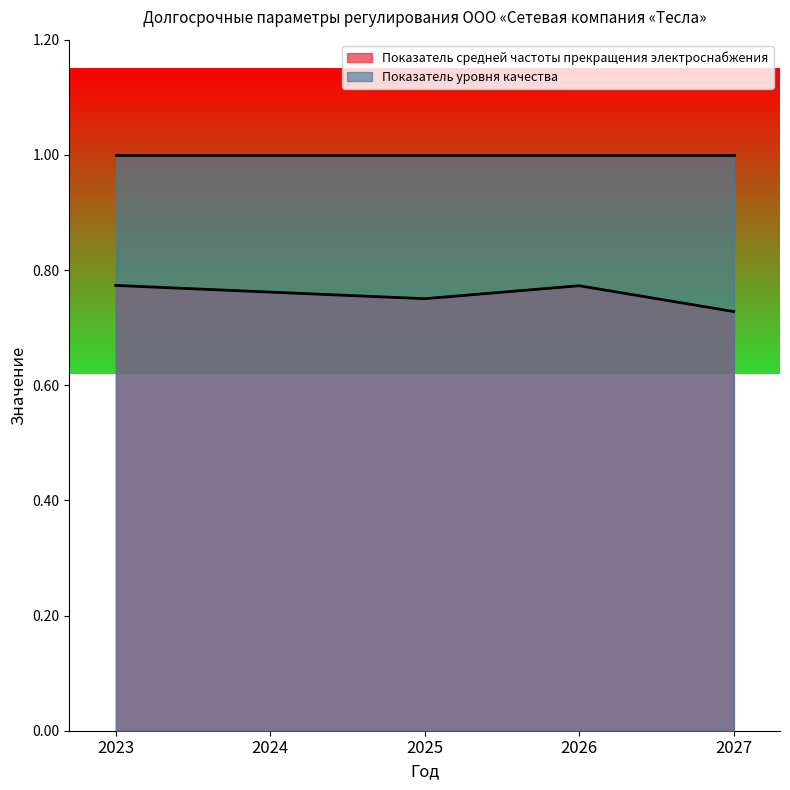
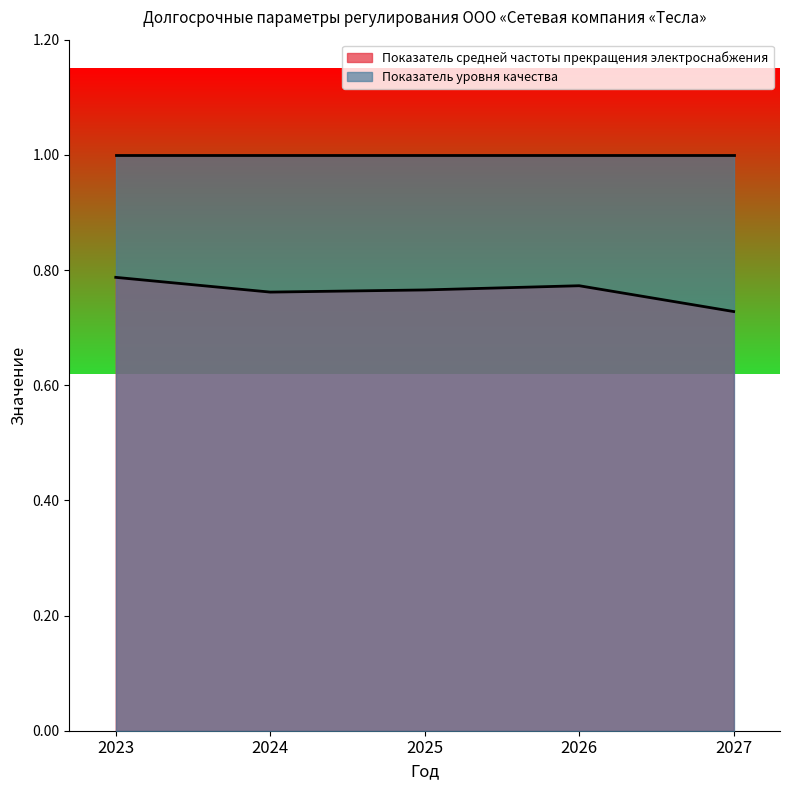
  {
    "Показатель средней частоты прекращения электроснабжения": {
-     "2023": 0.77,
+     "2023": 0.79,
      "2024": 0.76,
-     "2025": 0.75,
+     "2025": 0.77,
      "2026": 0.77,
      "2027": 0.73
    },
    "Показатель уровня качества": {
      "2023": 1.00,
      "2024": 1.00,
      "2025": 1.00,
      "2026": 1.00,
      "2027": 1.00
    }
  }
